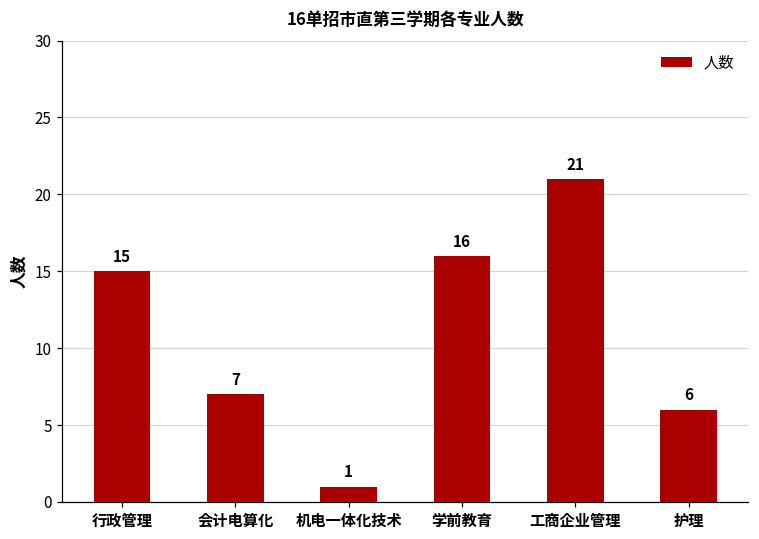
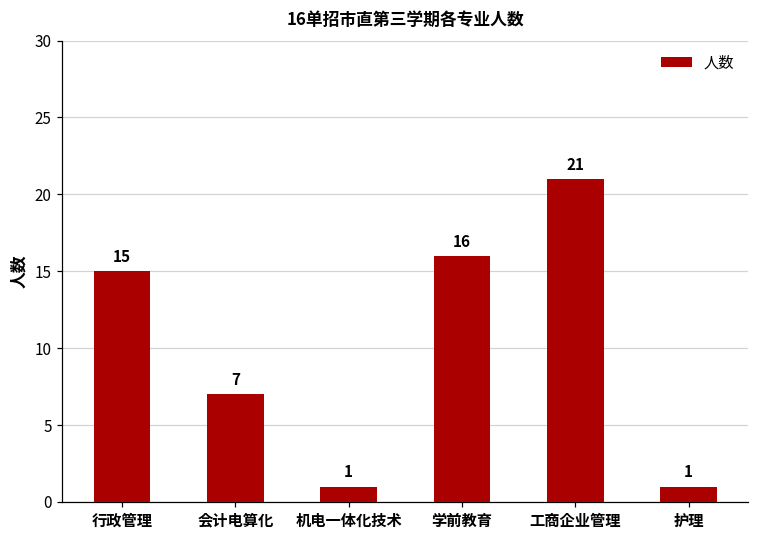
  {
    "行政管理": 15,
    "会计电算化": 7,
    "机电一体化技术": 1,
    "学前教育": 16,
    "工商企业管理": 21,
-   "护理": 6
+   "护理": 1
  }
